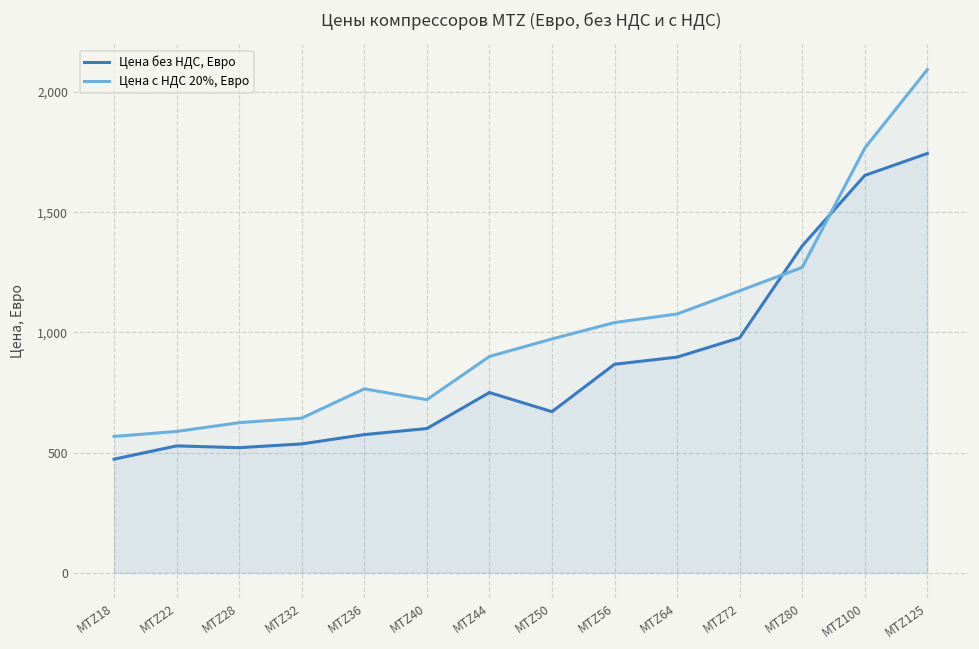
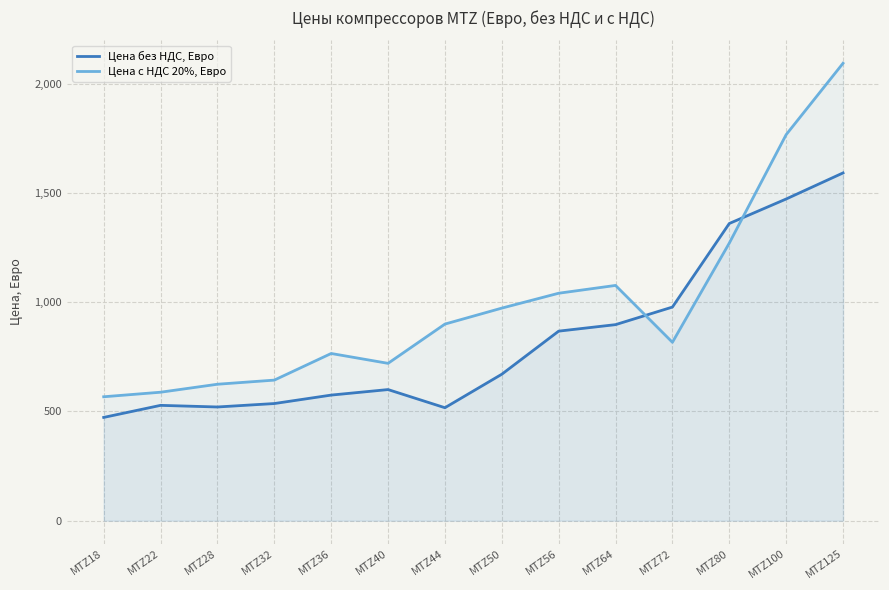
  {
    "Цена без НДС, Евро": {
      "MTZ18": "470",
      "MTZ22": "530",
      "MTZ28": "520",
      "MTZ32": "540",
      "MTZ36": "570",
      "MTZ40": "600",
-     "MTZ44": "750",
+     "MTZ44": "520",
      "MTZ50": "670",
      "MTZ56": "870",
      "MTZ64": "900",
      "MTZ72": "980",
      "MTZ80": "1,360",
-     "MTZ100": "1,650",
-     "MTZ125": "1,740"
+     "MTZ100": "1,470",
+     "MTZ125": "1,590"
    },
    "Цена с НДС 20%, Евро": {
      "MTZ18": "570",
      "MTZ22": "590",
      "MTZ28": "620",
      "MTZ32": "640",
      "MTZ36": "770",
      "MTZ40": "720",
      "MTZ44": "900",
      "MTZ50": "970",
      "MTZ56": "1,040",
      "MTZ64": "1,080",
-     "MTZ72": "1,170",
+     "MTZ72": "820",
      "MTZ80": "1,270",
      "MTZ100": "1,770",
      "MTZ125": "2,090"
    }
  }
